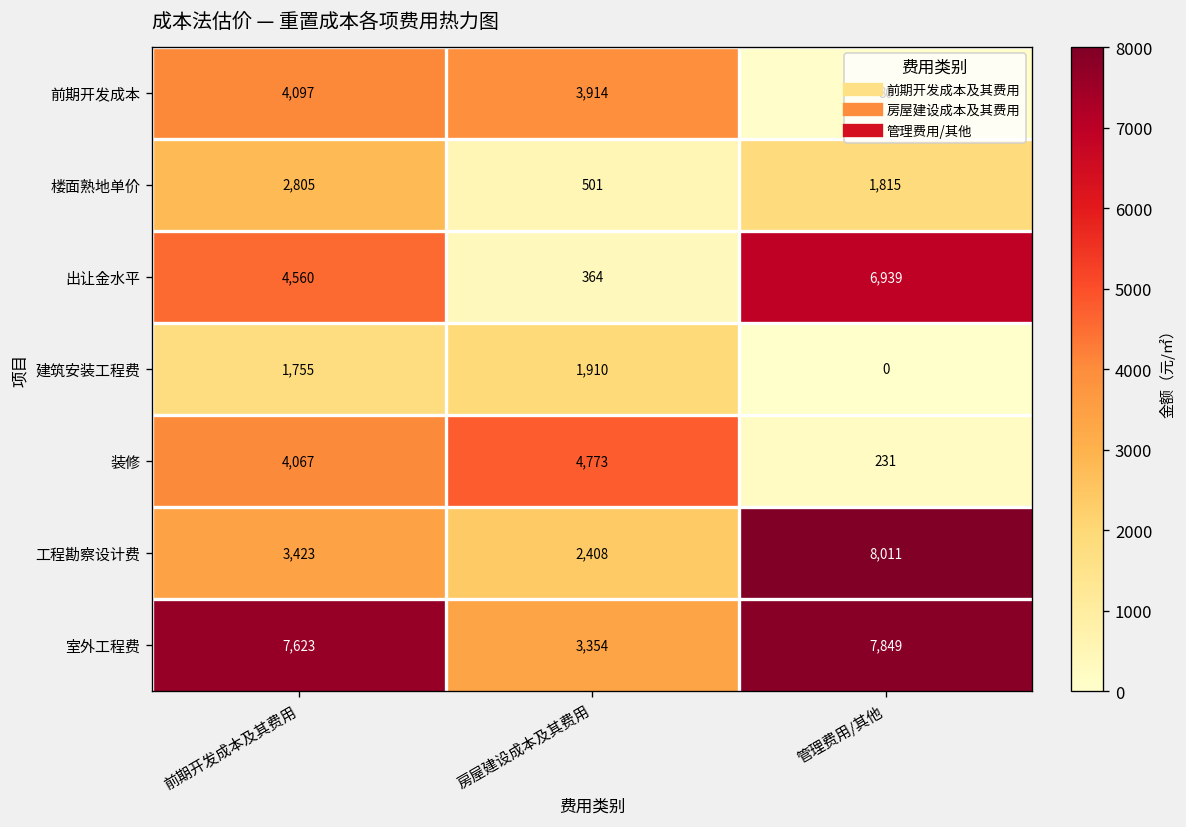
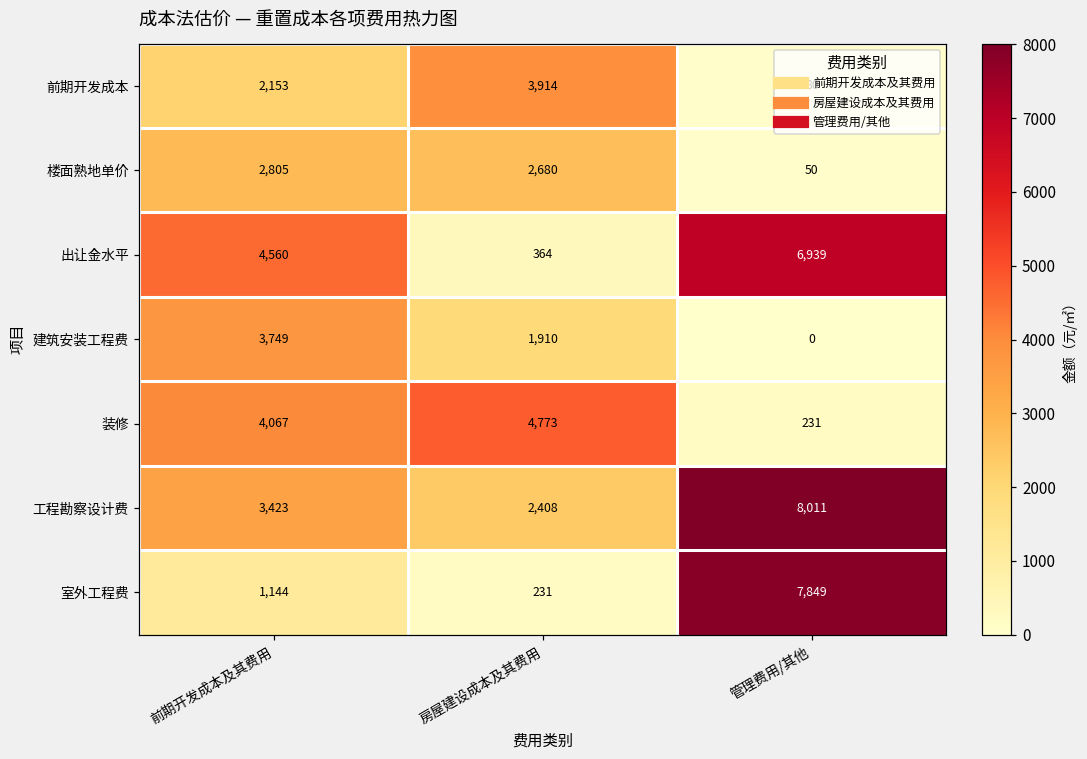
  {
    "前期开发成本": {
-     "前期开发成本及其费用": "4,097",
+     "前期开发成本及其费用": "2,153",
      "房屋建设成本及其费用": "3,914"
    },
    "楼面熟地单价": {
      "前期开发成本及其费用": "2,805",
-     "房屋建设成本及其费用": "501",
-     "管理费用/其他": "1,815"
+     "房屋建设成本及其费用": "2,680",
+     "管理费用/其他": "50"
    },
    "出让金水平": {
      "前期开发成本及其费用": "4,560",
      "房屋建设成本及其费用": "364",
      "管理费用/其他": "6,939"
    },
    "建筑安装工程费": {
-     "前期开发成本及其费用": "1,755",
+     "前期开发成本及其费用": "3,749",
      "房屋建设成本及其费用": "1,910",
      "管理费用/其他": "0"
    },
    "装修": {
      "前期开发成本及其费用": "4,067",
      "房屋建设成本及其费用": "4,773",
      "管理费用/其他": "231"
    },
    "工程勘察设计费": {
      "前期开发成本及其费用": "3,423",
      "房屋建设成本及其费用": "2,408",
      "管理费用/其他": "8,011"
    },
    "室外工程费": {
-     "前期开发成本及其费用": "7,623",
-     "房屋建设成本及其费用": "3,354",
+     "前期开发成本及其费用": "1,144",
+     "房屋建设成本及其费用": "231",
      "管理费用/其他": "7,849"
    }
  }
